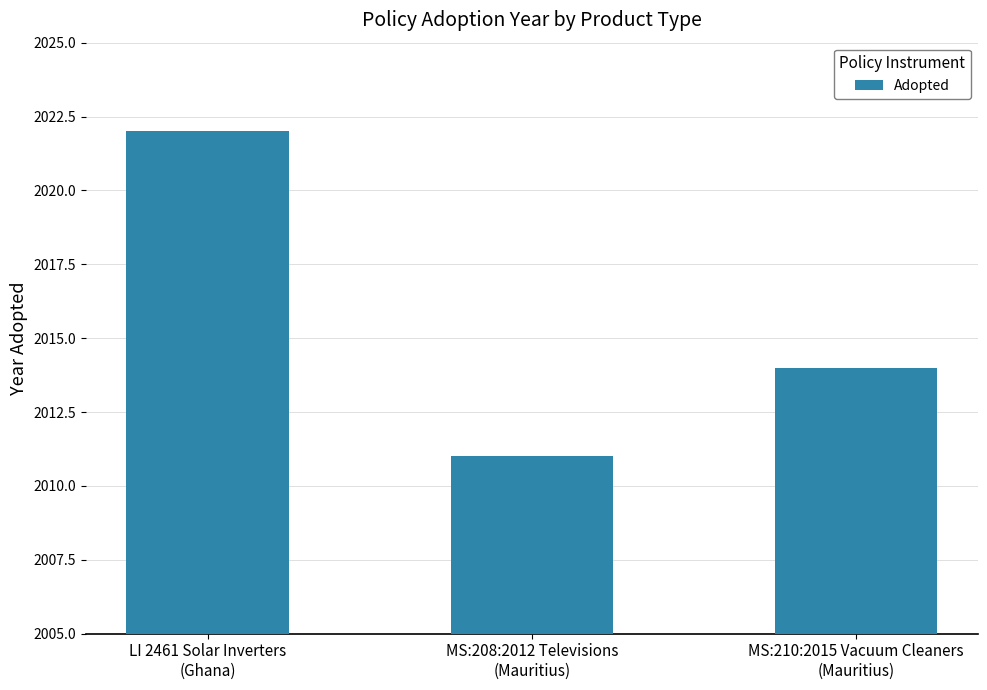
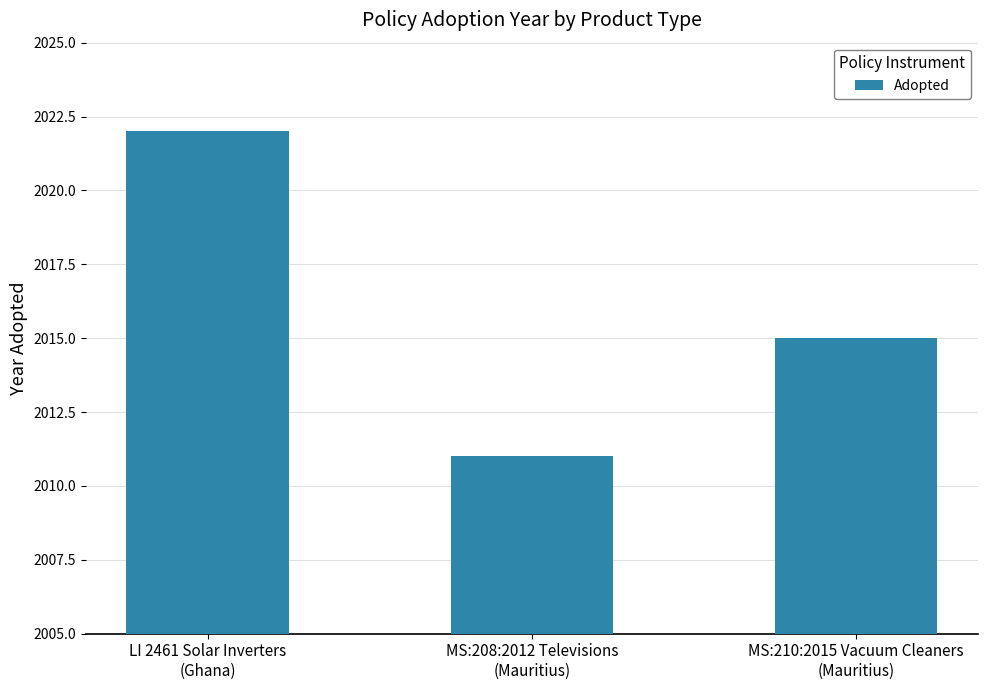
  {
    "LI 2461 Solar Inverters (Ghana)": 2022,
    "MS:208:2012 Televisions (Mauritius)": 2011,
-   "MS:210:2015 Vacuum Cleaners (Mauritius)": 2014
+   "MS:210:2015 Vacuum Cleaners (Mauritius)": 2015
  }
